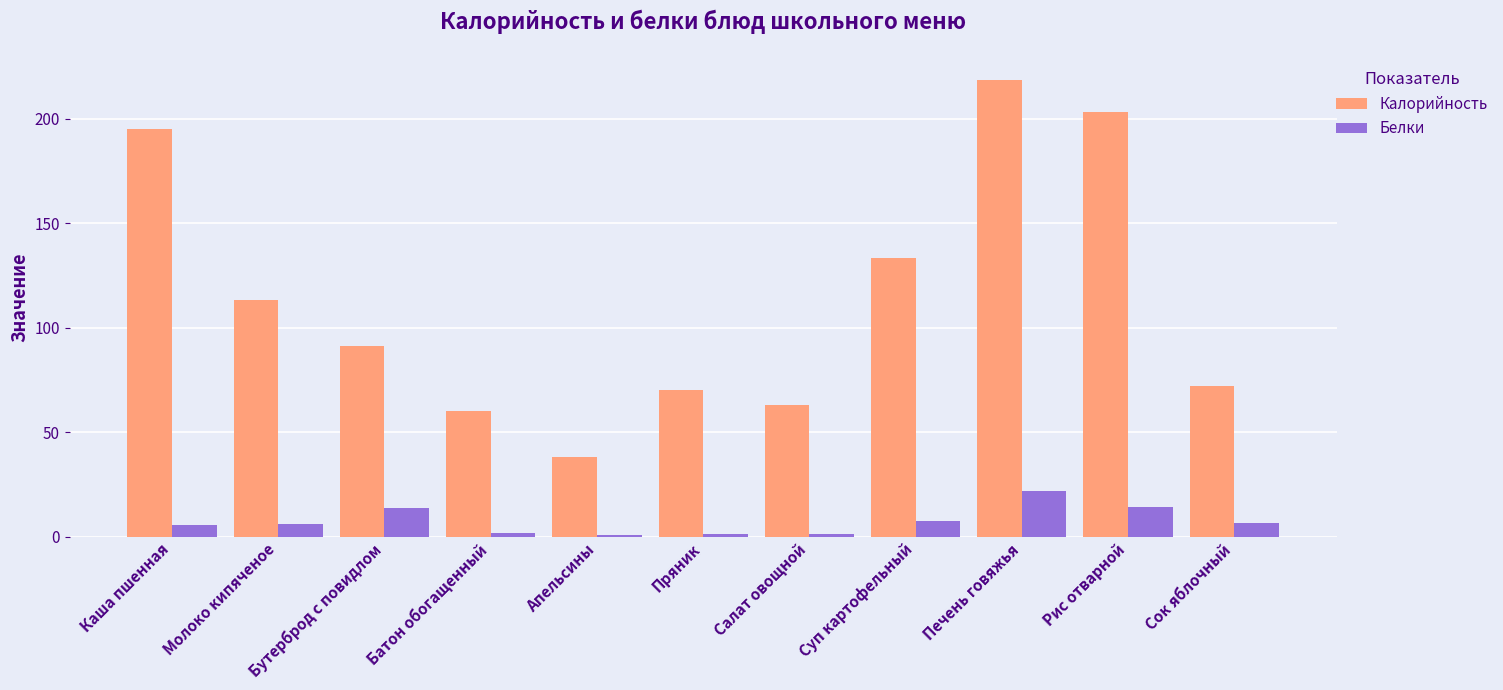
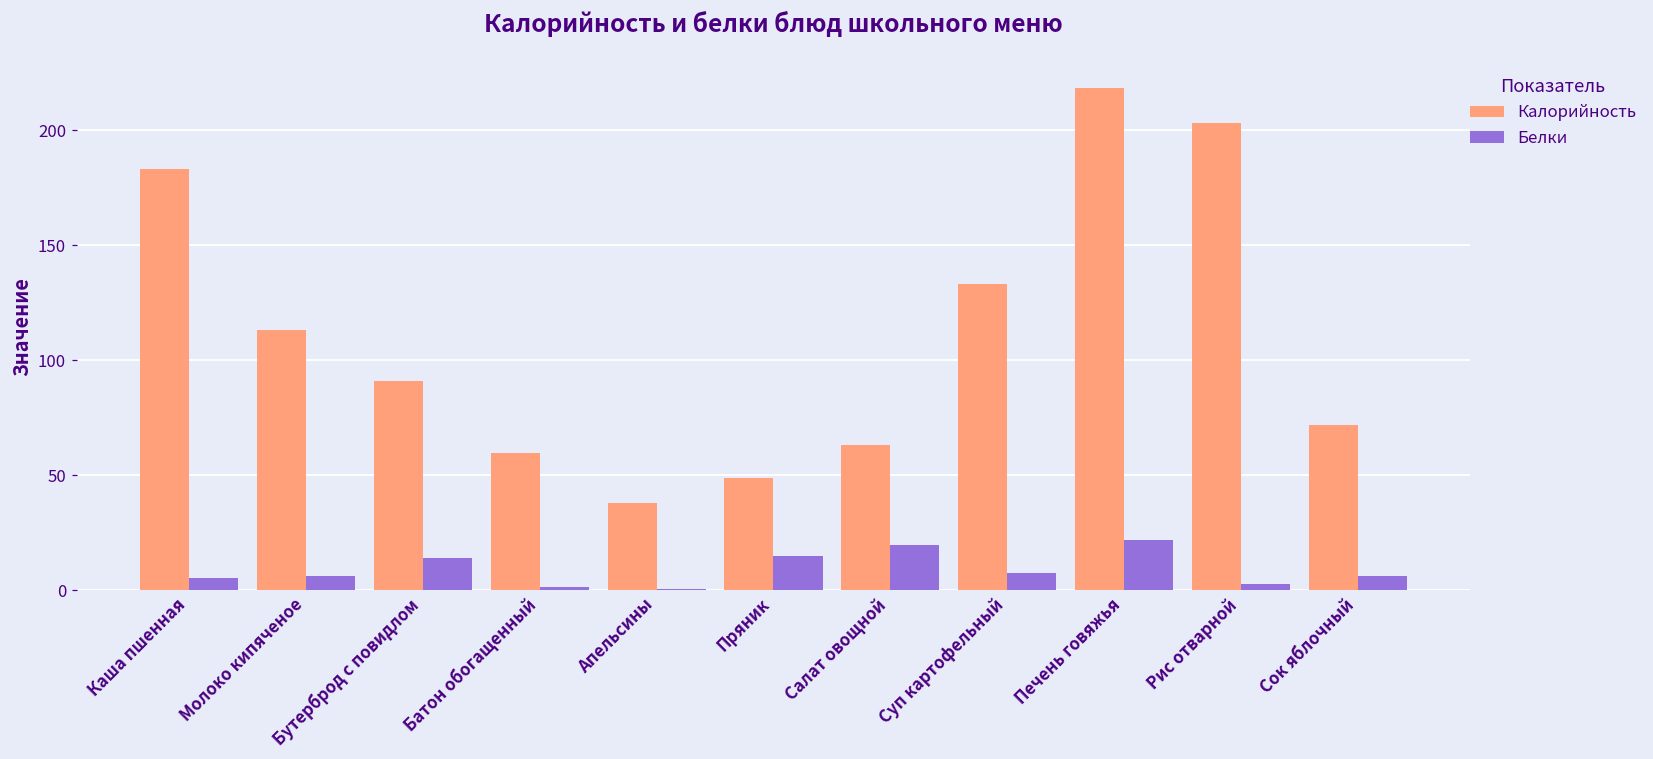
  {
    "Калорийность": {
-     "Каша пшенная": 195,
+     "Каша пшенная": 183,
      "Молоко кипяченое": 113,
      "Бутерброд с повидлом": 91,
      "Батон обогащенный": 60,
      "Апельсины": 38,
-     "Пряник": 70,
+     "Пряник": 49,
      "Салат овощной": 63,
      "Суп картофельный": 133,
      "Печень говяжья": 218,
      "Рис отварной": 203,
      "Сок яблочный": 72
    },
    "Белки": {
      "Каша пшенная": 6,
      "Молоко кипяченое": 6,
      "Бутерброд с повидлом": 14,
      "Батон обогащенный": 2,
-     "Пряник": 1,
-     "Салат овощной": 1,
+     "Пряник": 15,
+     "Салат овощной": 20,
      "Суп картофельный": 7,
      "Печень говяжья": 22,
-     "Рис отварной": 14,
+     "Рис отварной": 3,
      "Сок яблочный": 6
    }
  }
